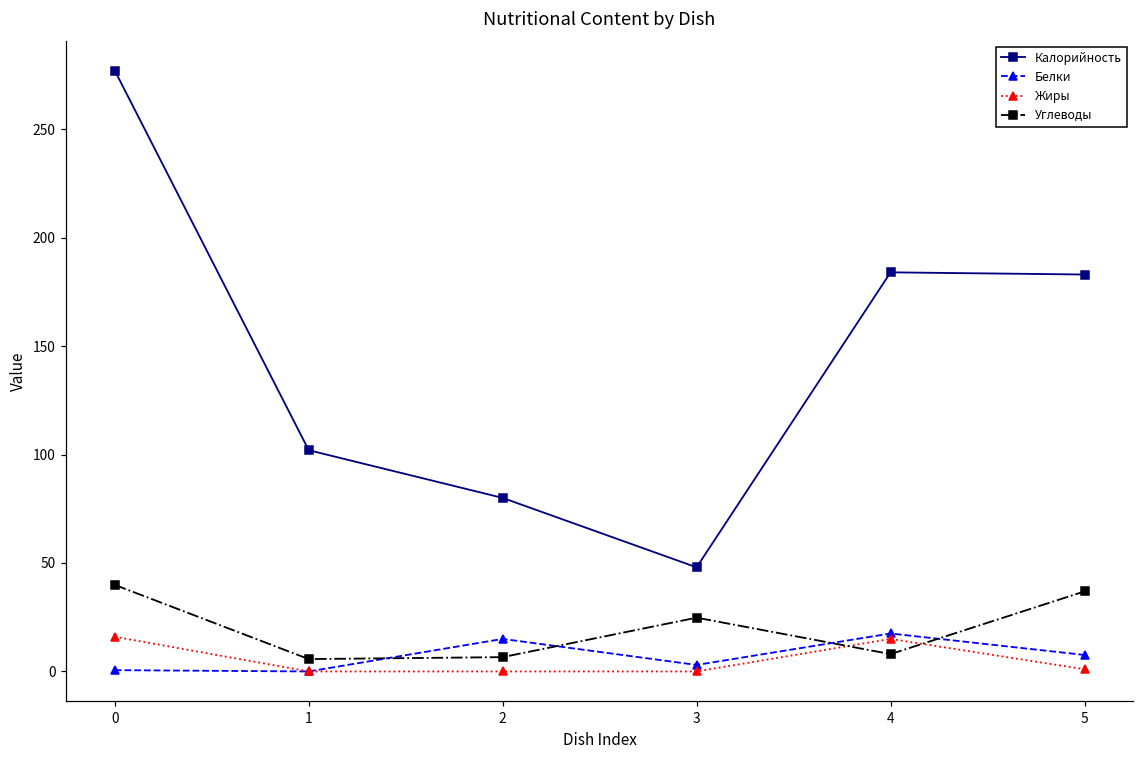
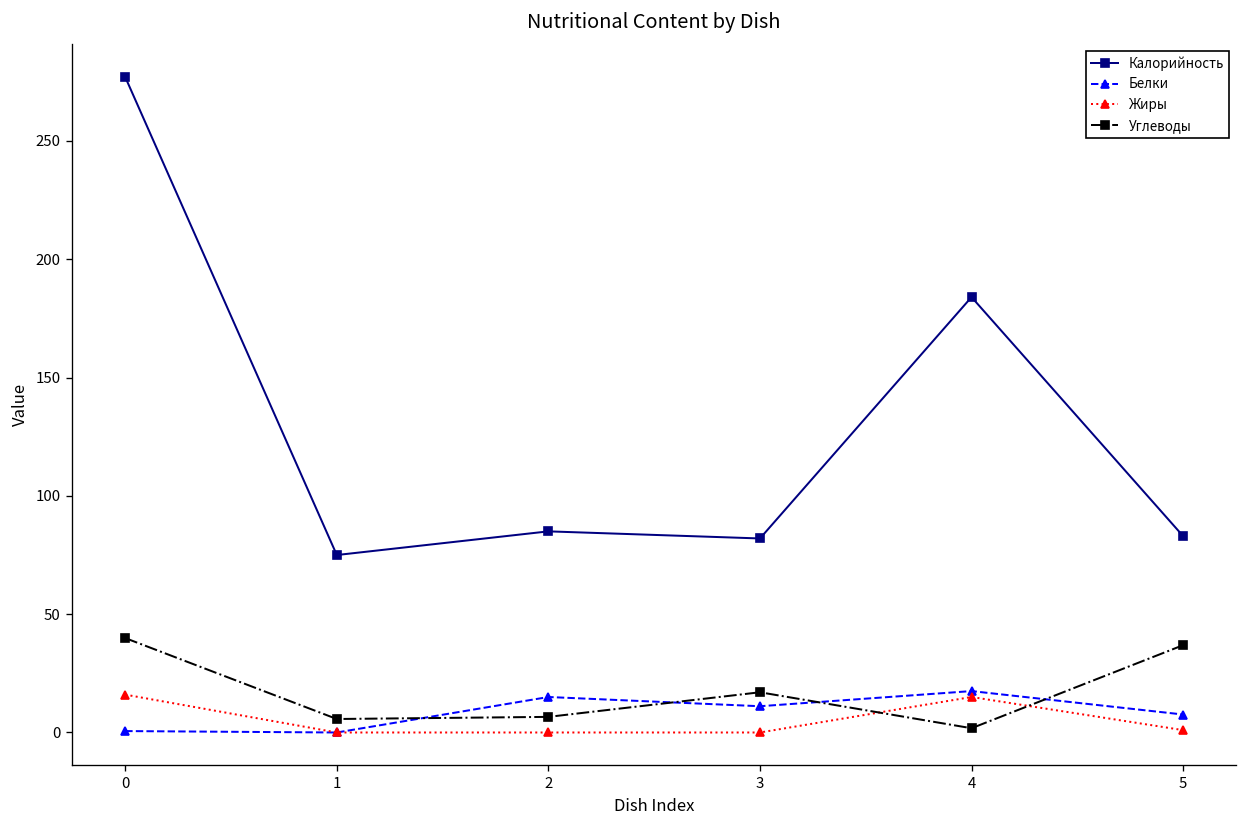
  {
    "Калорийность": {
      "0": 277,
-     "1": 102,
-     "2": 80,
-     "3": 48,
+     "1": 75,
+     "2": 85,
+     "3": 82,
      "4": 184,
-     "5": 183
+     "5": 83
    },
    "Белки": {
      "0": 1,
      "2": 15,
-     "3": 3,
+     "3": 11,
      "4": 18,
      "5": 8
    },
    "Жиры": {
      "0": 16,
      "2": 0,
      "3": 0,
      "4": 15,
      "5": 1
    },
    "Углеводы": {
      "0": 40,
      "1": 6,
      "2": 7,
-     "3": 25,
-     "4": 8,
+     "3": 17,
+     "4": 2,
      "5": 37
    }
  }
